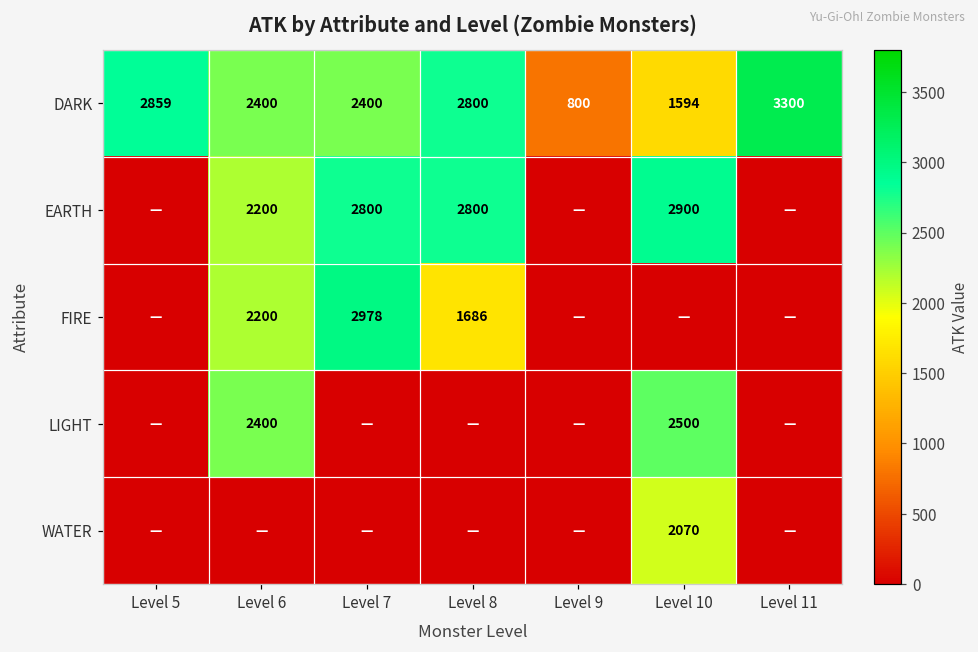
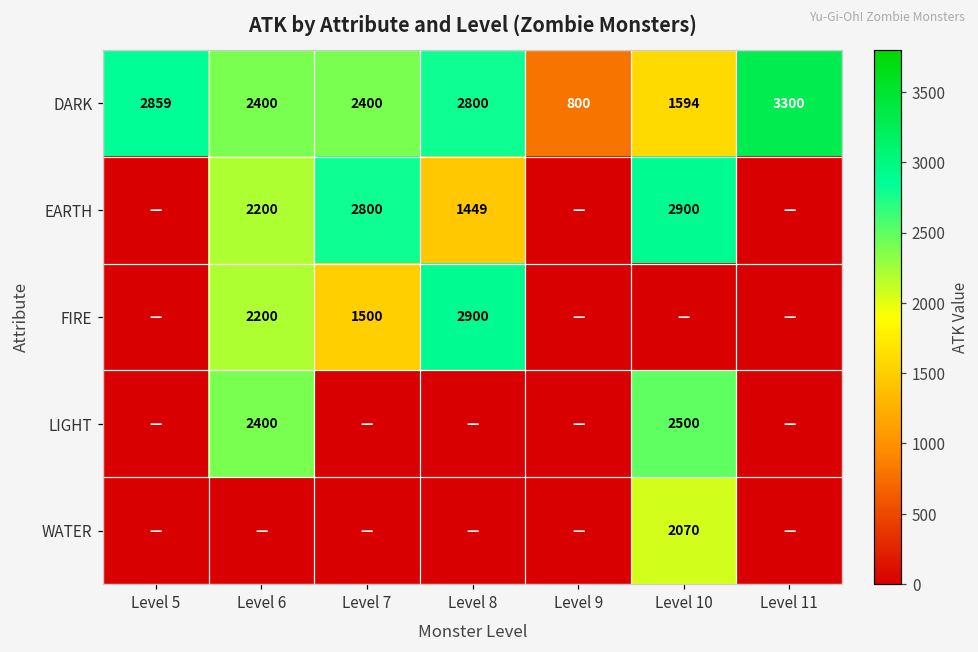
  {
    "DARK": {
      "Level 5": 2859,
      "Level 6": 2400,
      "Level 7": 2400,
      "Level 8": 2800,
      "Level 9": 800,
      "Level 10": 1594,
      "Level 11": 3300
    },
    "EARTH": {
      "Level 6": 2200,
      "Level 7": 2800,
-     "Level 8": 2800,
+     "Level 8": 1449,
      "Level 10": 2900
    },
    "FIRE": {
      "Level 6": 2200,
-     "Level 7": 2978,
-     "Level 8": 1686
+     "Level 7": 1500,
+     "Level 8": 2900
    },
    "LIGHT": {
      "Level 6": 2400,
      "Level 10": 2500
    },
    "WATER": {
      "Level 10": 2070
    }
  }
